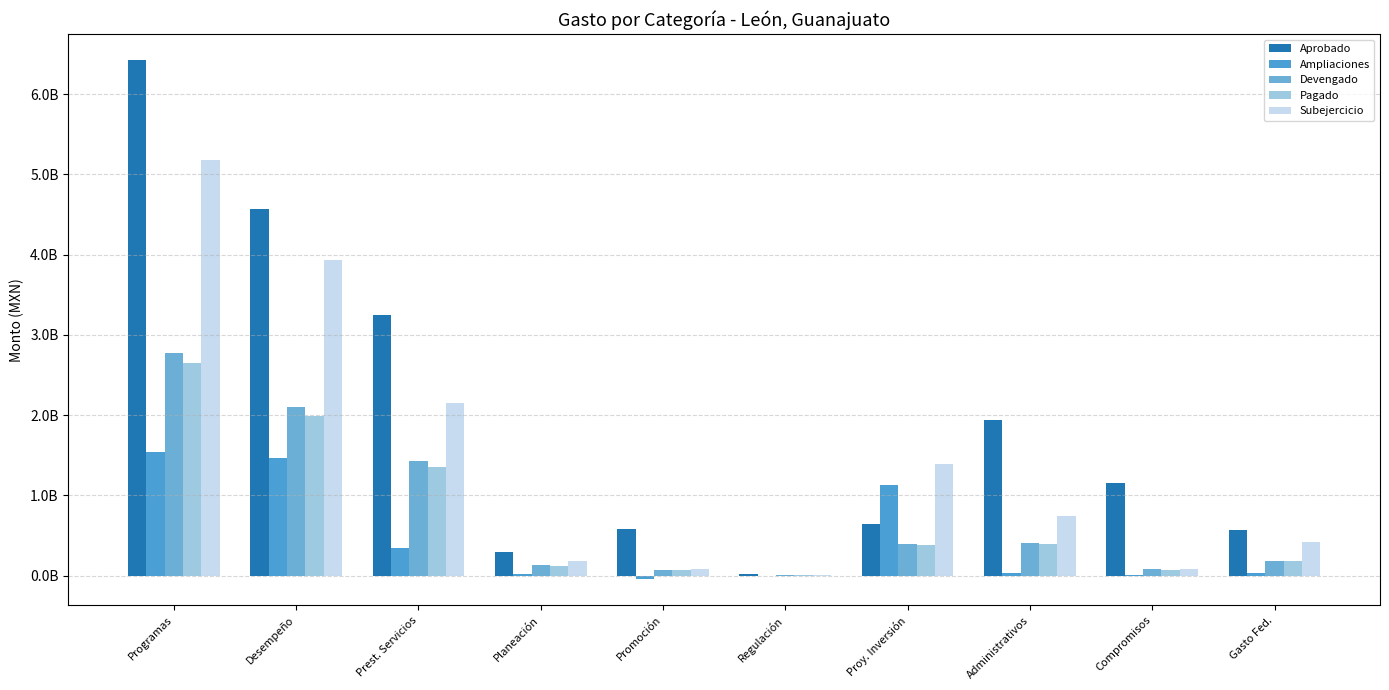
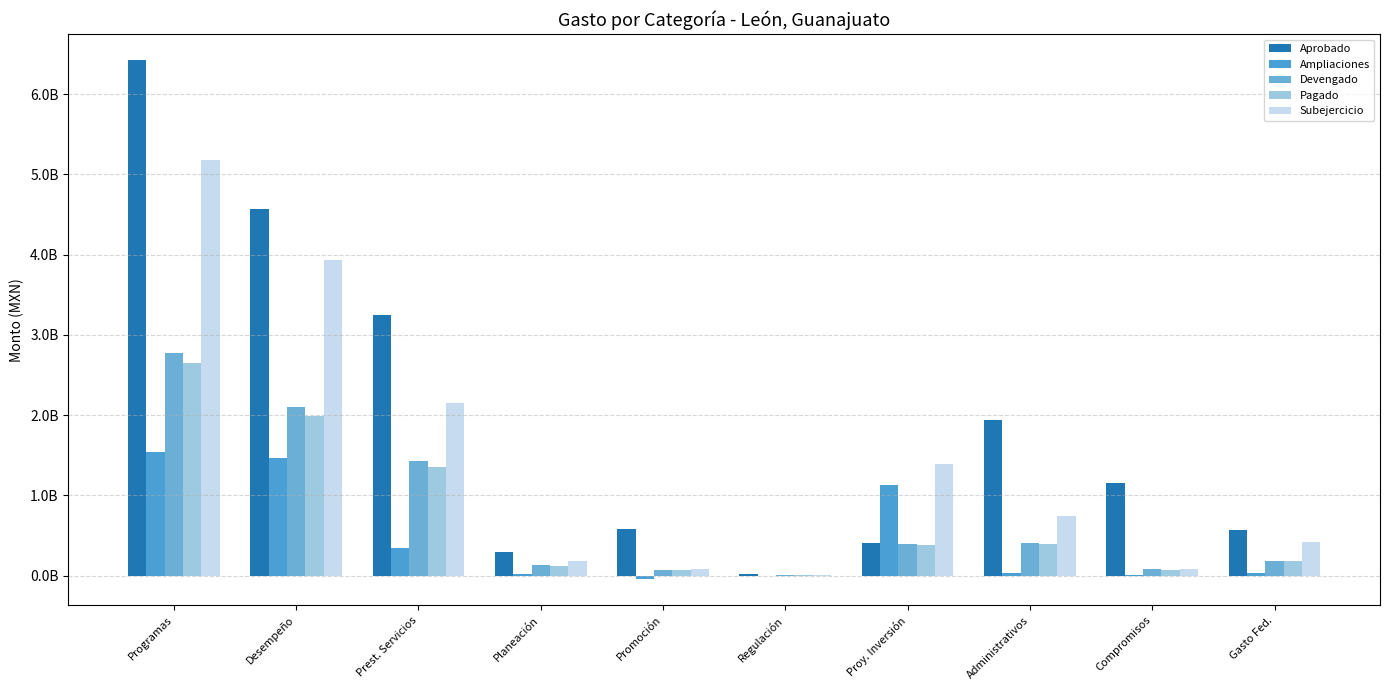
  {
    "Aprobado": {
      "Programas": 6400000000,
      "Desempeño": 4600000000,
      "Prest. Servicios": 3200000000,
      "Planeación": 300000000,
      "Promoción": 600000000,
-     "Proy. Inversión": 700000000,
+     "Proy. Inversión": 400000000,
      "Administrativos": 1900000000,
      "Compromisos": 1200000000,
      "Gasto Fed.": 600000000
    }
  }
